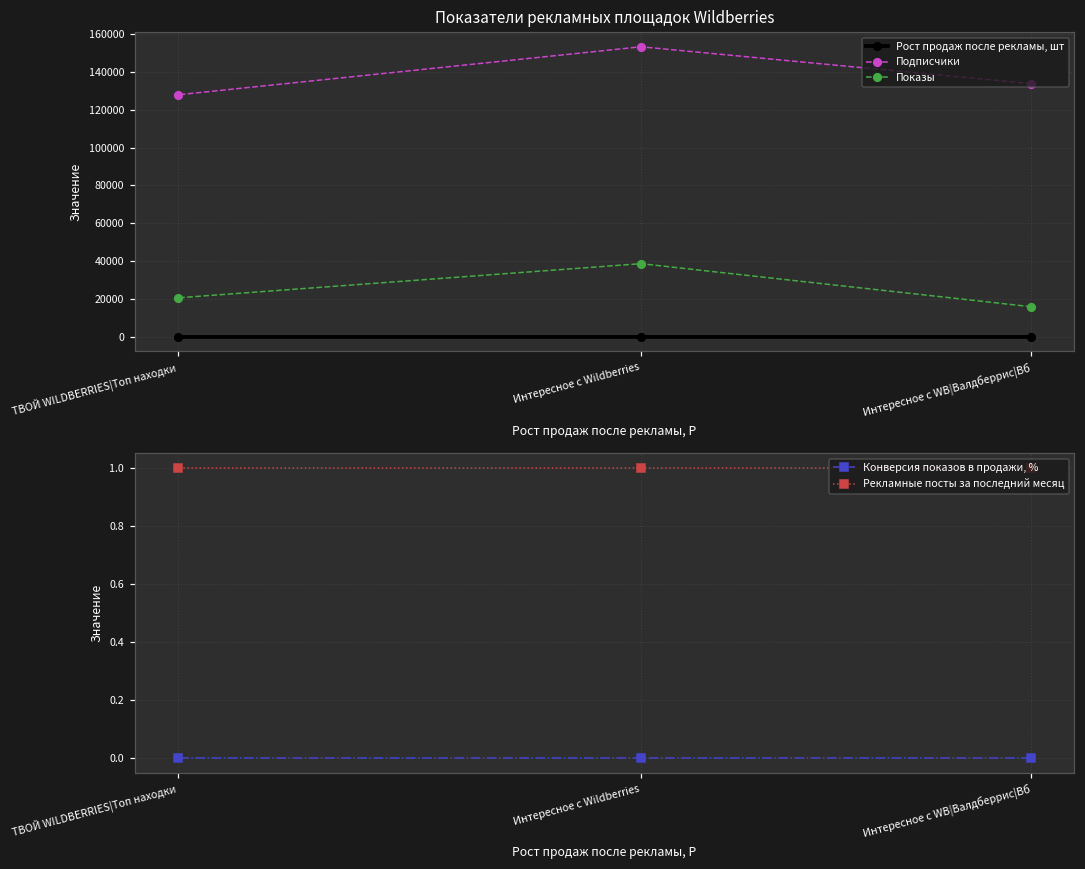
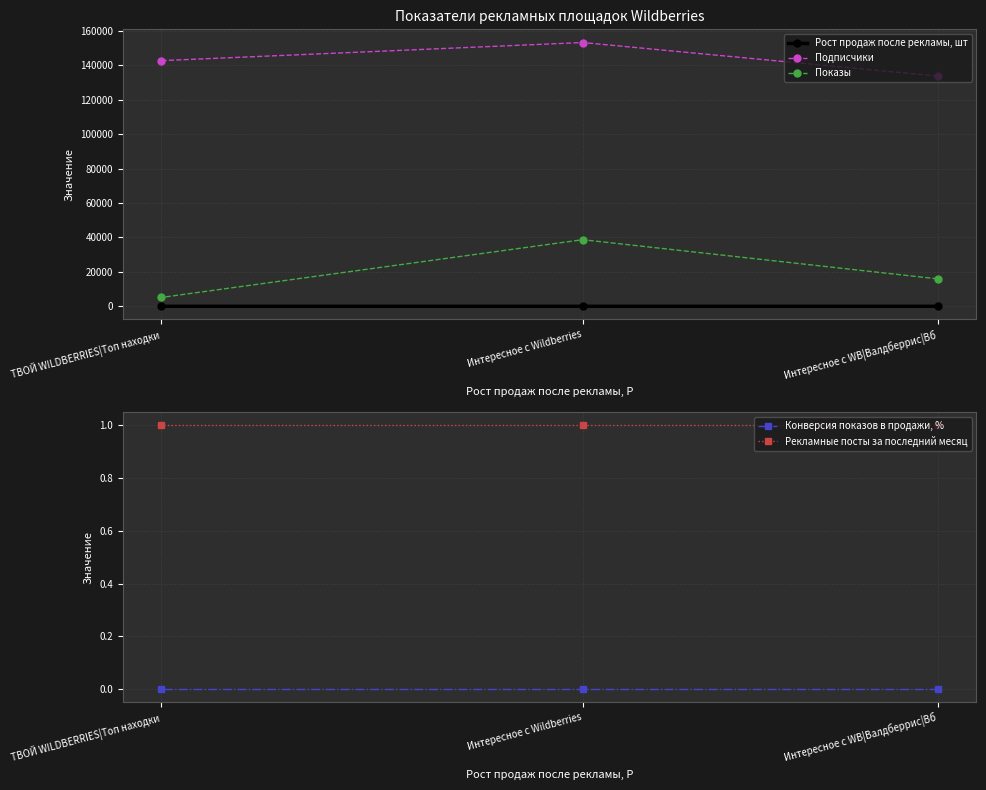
  {
    "Показатели рекламных площадок Wildberries": {
      "Рост продаж после рекламы, шт": {
        "ТВОЙ WILDBERRIES|Топ находки": 0,
        "Интересное с Wildberries": 0,
        "Интересное с WB|Валдберрис|Вб": 0
      },
      "Подписчики": {
-       "ТВОЙ WILDBERRIES|Топ находки": 128000,
+       "ТВОЙ WILDBERRIES|Топ находки": 143000,
        "Интересное с Wildberries": 153000
      },
      "Показы": {
-       "ТВОЙ WILDBERRIES|Топ находки": 21000,
+       "ТВОЙ WILDBERRIES|Топ находки": 5000,
        "Интересное с Wildberries": 39000,
        "Интересное с WB|Валдберрис|Вб": 16000
      }
    }
  }
